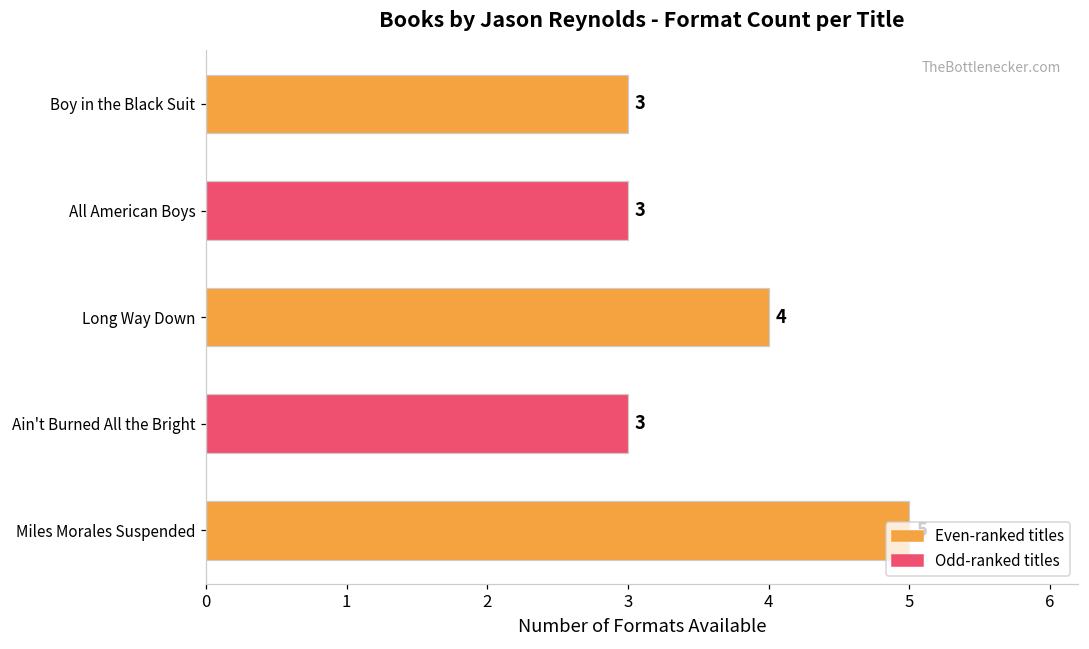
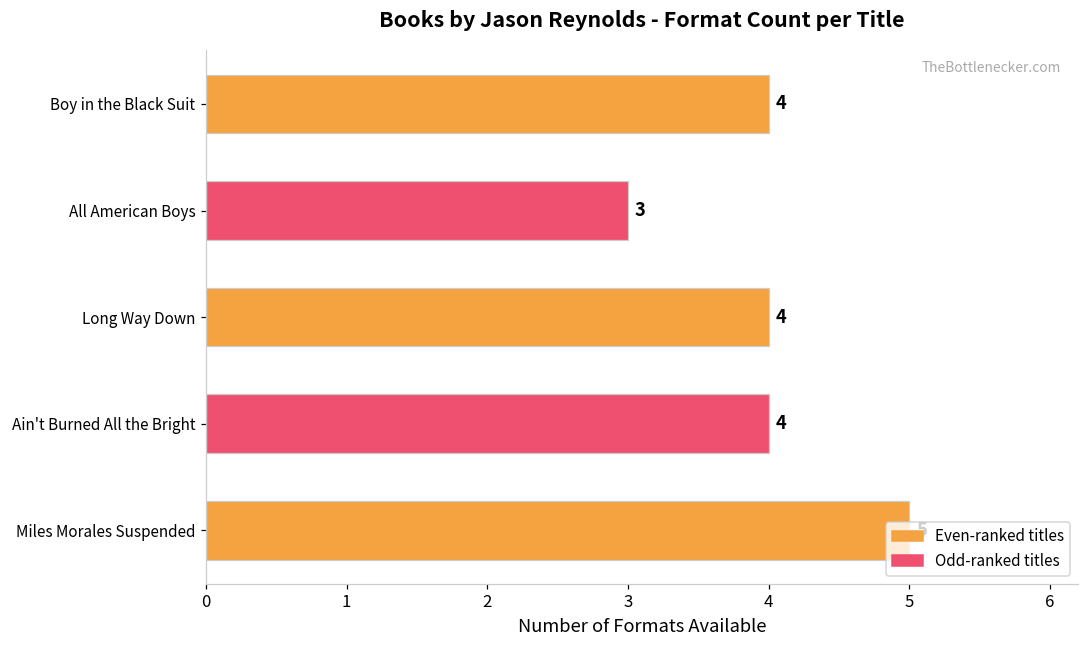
  {
-   "Boy in the Black Suit": 3,
+   "Boy in the Black Suit": 4,
    "All American Boys": 3,
    "Long Way Down": 4,
-   "Ain't Burned All the Bright": 3
+   "Ain't Burned All the Bright": 4
  }
